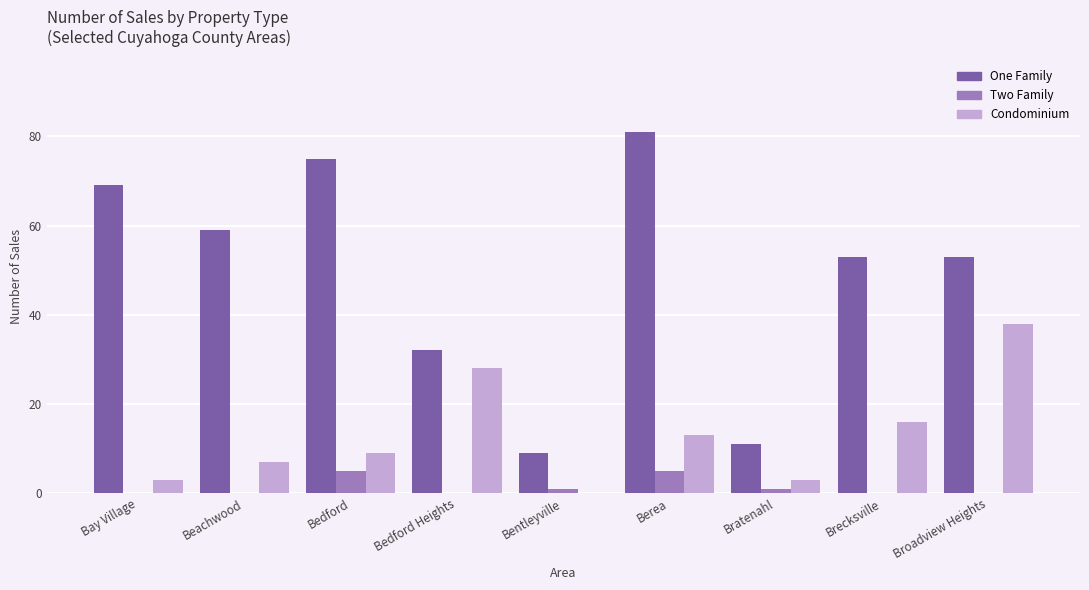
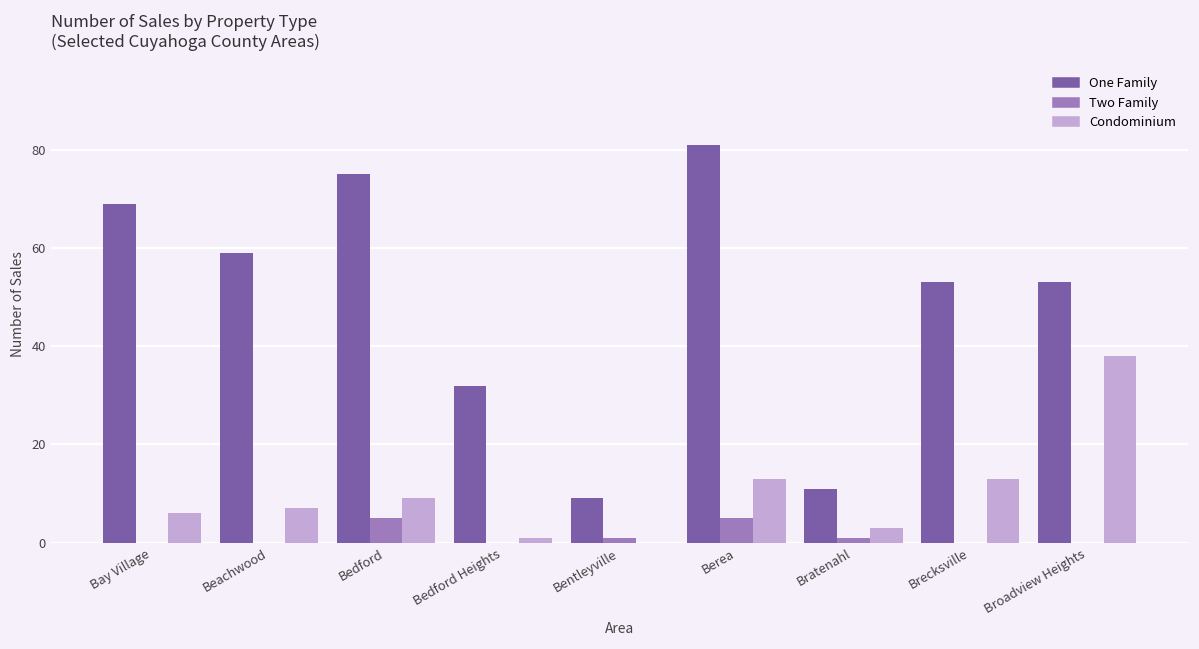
  {
    "Condominium": {
-     "Bay Village": 3,
+     "Bay Village": 6,
      "Beachwood": 7,
      "Bedford": 9,
-     "Bedford Heights": 28,
+     "Bedford Heights": 1,
      "Bentleyville": 0,
      "Berea": 13,
      "Bratenahl": 3,
-     "Brecksville": 16,
+     "Brecksville": 13,
      "Broadview Heights": 38
    }
  }
